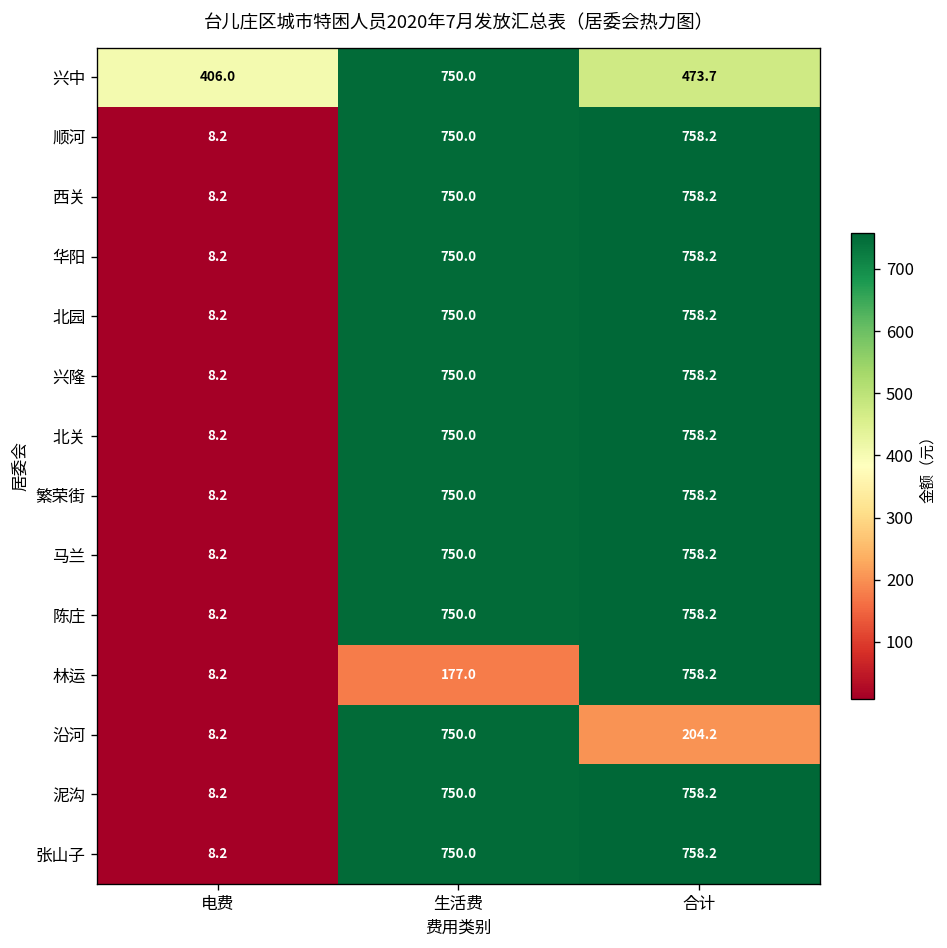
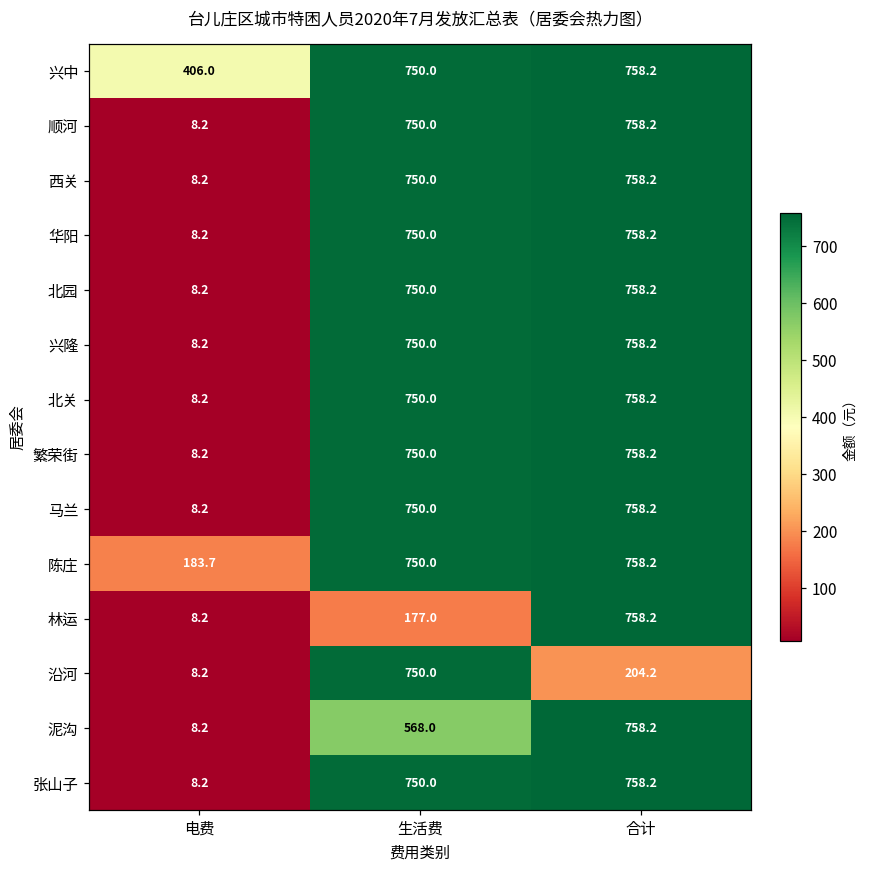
  {
    "兴中": {
      "电费": 406.0,
      "生活费": 750.0,
-     "合计": 473.7
+     "合计": 758.2
    },
    "顺河": {
      "电费": 8.2,
      "生活费": 750.0,
      "合计": 758.2
    },
    "西关": {
      "电费": 8.2,
      "生活费": 750.0,
      "合计": 758.2
    },
    "华阳": {
      "电费": 8.2,
      "生活费": 750.0,
      "合计": 758.2
    },
    "北园": {
      "电费": 8.2,
      "生活费": 750.0,
      "合计": 758.2
    },
    "兴隆": {
      "电费": 8.2,
      "生活费": 750.0,
      "合计": 758.2
    },
    "北关": {
      "电费": 8.2,
      "生活费": 750.0,
      "合计": 758.2
    },
    "繁荣街": {
      "电费": 8.2,
      "生活费": 750.0,
      "合计": 758.2
    },
    "马兰": {
      "电费": 8.2,
      "生活费": 750.0,
      "合计": 758.2
    },
    "陈庄": {
-     "电费": 8.2,
+     "电费": 183.7,
      "生活费": 750.0,
      "合计": 758.2
    },
    "林运": {
      "电费": 8.2,
      "生活费": 177.0,
      "合计": 758.2
    },
    "沿河": {
      "电费": 8.2,
      "生活费": 750.0,
      "合计": 204.2
    },
    "泥沟": {
      "电费": 8.2,
-     "生活费": 750.0,
+     "生活费": 568.0,
      "合计": 758.2
    },
    "张山子": {
      "电费": 8.2,
      "生活费": 750.0,
      "合计": 758.2
    }
  }
